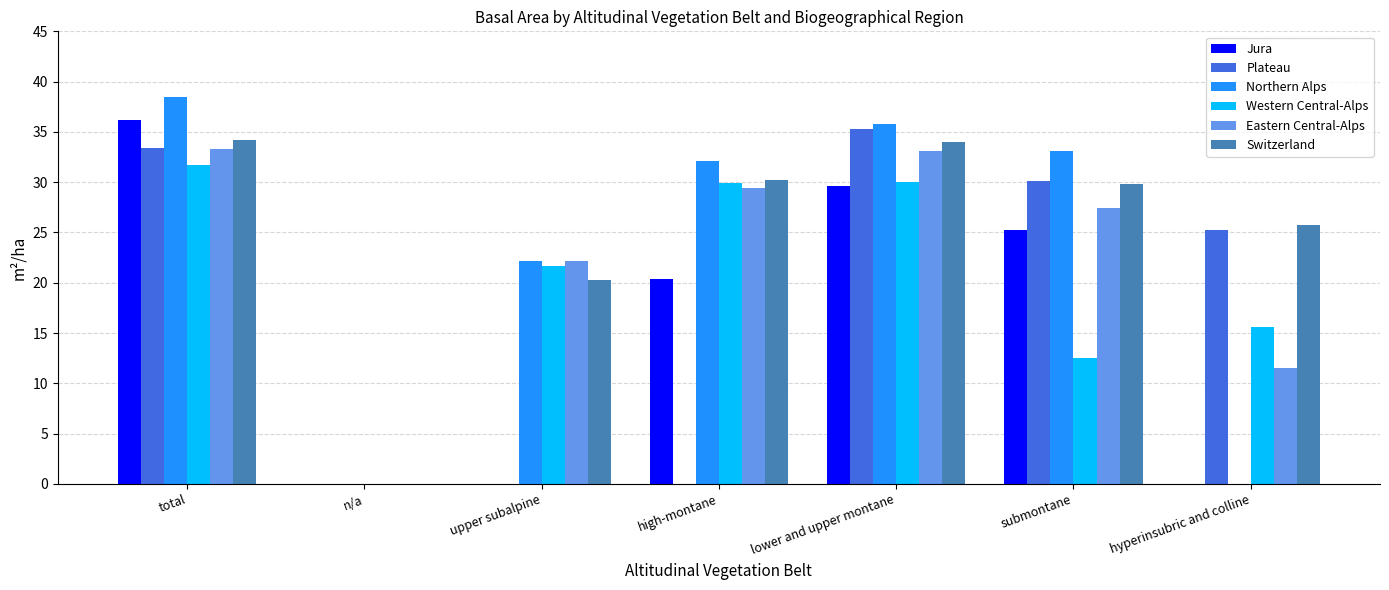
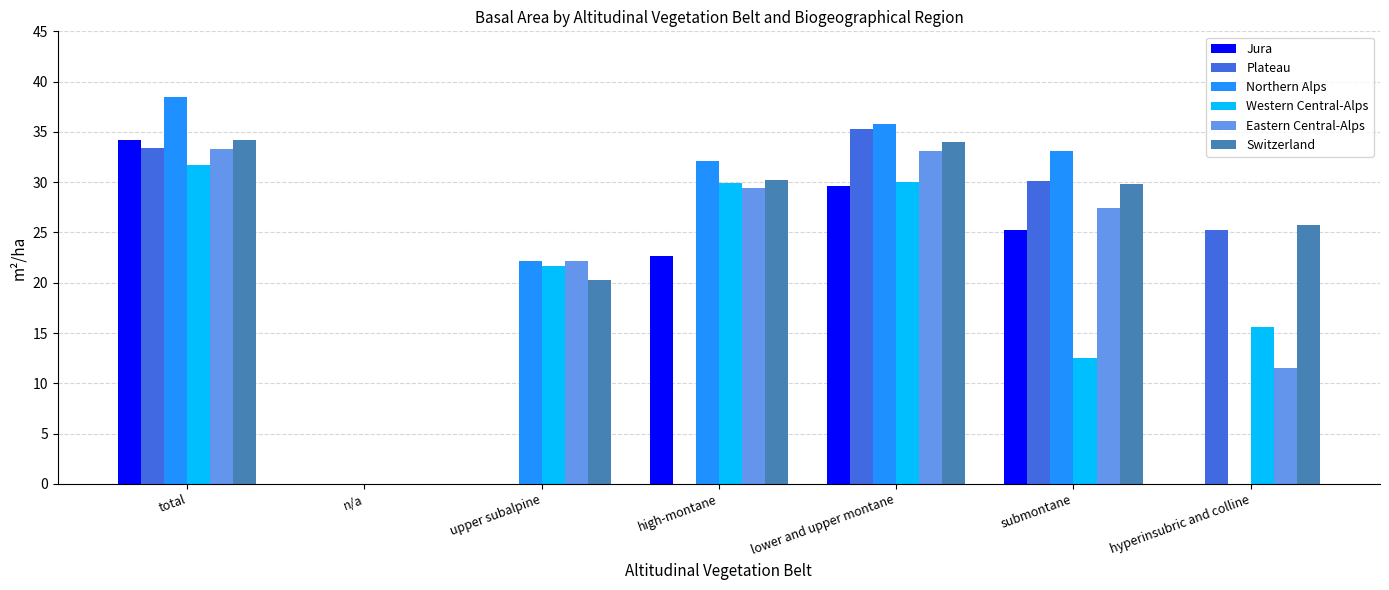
  {
    "Jura": {
-     "total": 36.2,
+     "total": 34.2,
      "n/a": 0.0,
      "upper subalpine": 0.0,
-     "high-montane": 20.4,
+     "high-montane": 22.7,
      "lower and upper montane": 29.6,
      "submontane": 25.2,
      "hyperinsubric and colline": 0.0
    }
  }
